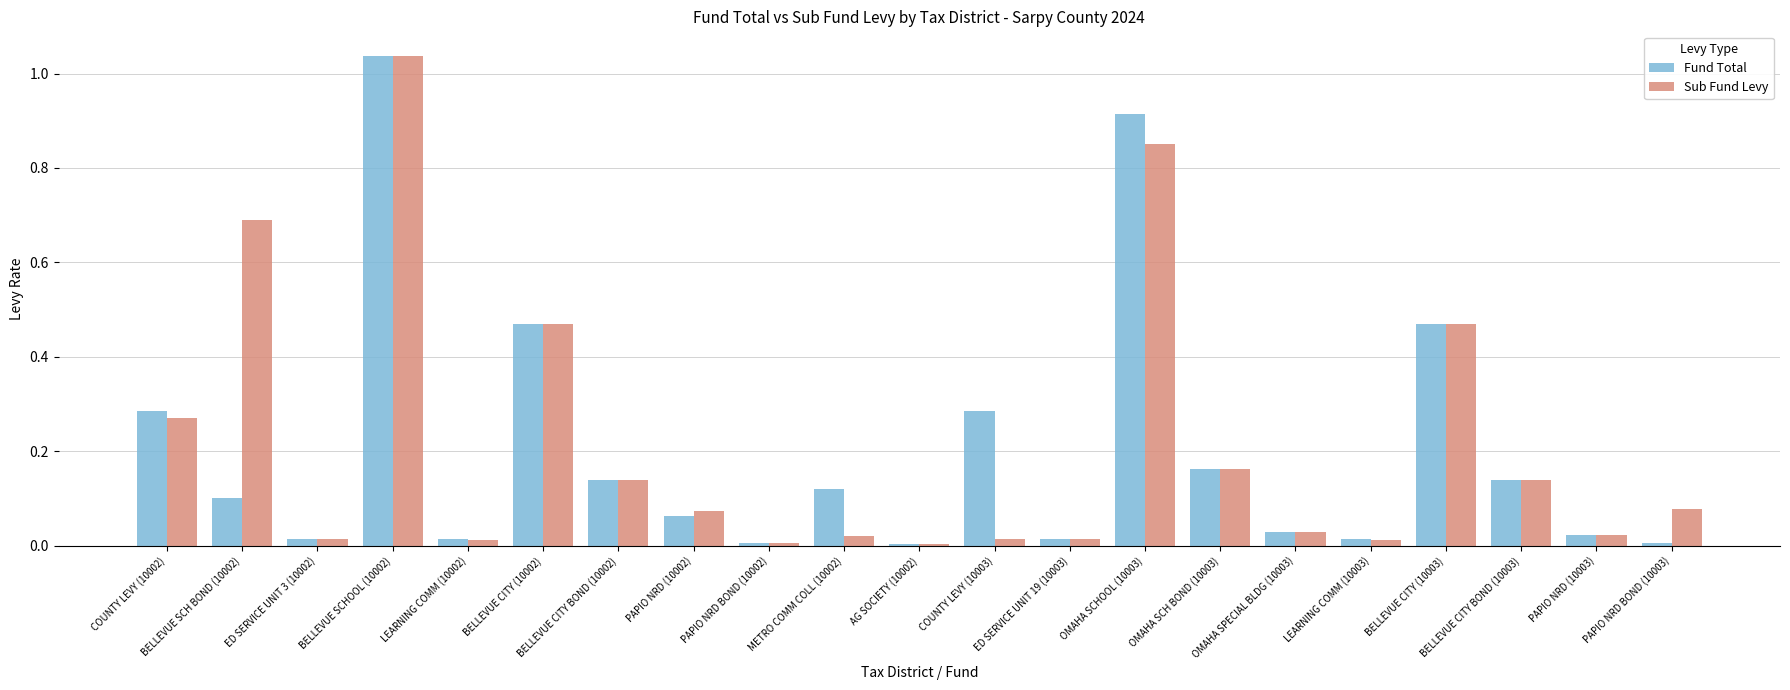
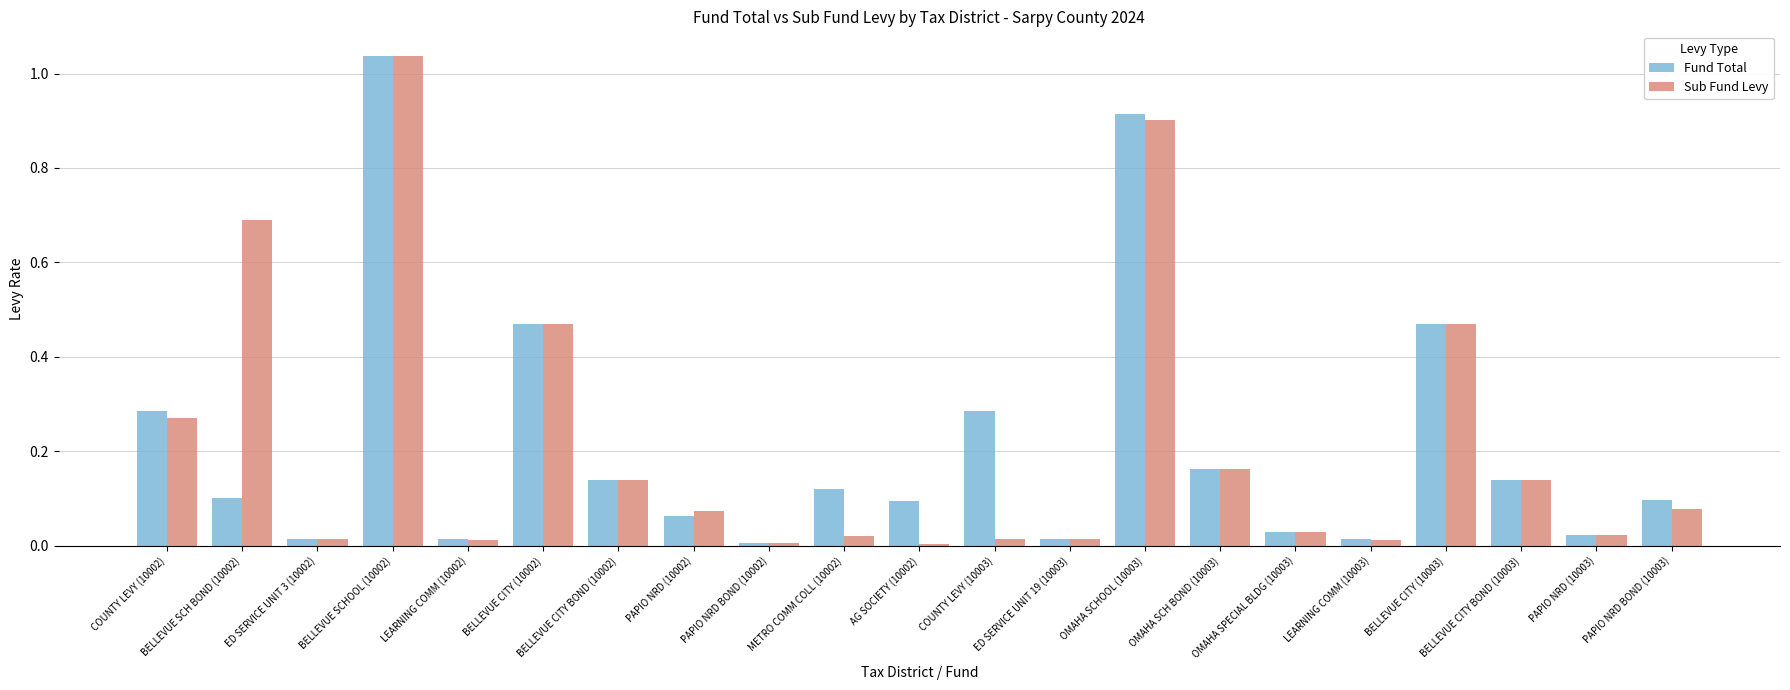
  {
    "Fund Total": {
      "COUNTY LEVY (10002)": 0.28,
      "BELLEVUE SCH BOND (10002)": 0.10,
      "ED SERVICE UNIT 3 (10002)": 0.02,
      "BELLEVUE SCHOOL (10002)": 1.04,
      "LEARNING COMM (10002)": 0.01,
      "BELLEVUE CITY (10002)": 0.47,
      "BELLEVUE CITY BOND (10002)": 0.14,
      "PAPIO NRD (10002)": 0.06,
      "PAPIO NRD BOND (10002)": 0.01,
      "METRO COMM COLL (10002)": 0.12,
-     "AG SOCIETY (10002)": 0.00,
+     "AG SOCIETY (10002)": 0.09,
      "COUNTY LEVY (10003)": 0.28,
      "ED SERVICE UNIT 19 (10003)": 0.02,
      "OMAHA SCHOOL (10003)": 0.91,
      "OMAHA SCH BOND (10003)": 0.16,
      "OMAHA SPECIAL BLDG (10003)": 0.03,
      "LEARNING COMM (10003)": 0.01,
      "BELLEVUE CITY (10003)": 0.47,
      "BELLEVUE CITY BOND (10003)": 0.14,
      "PAPIO NRD (10003)": 0.02,
-     "PAPIO NRD BOND (10003)": 0.01
+     "PAPIO NRD BOND (10003)": 0.10
    },
    "Sub Fund Levy": {
      "COUNTY LEVY (10002)": 0.27,
      "BELLEVUE SCH BOND (10002)": 0.69,
      "ED SERVICE UNIT 3 (10002)": 0.02,
      "BELLEVUE SCHOOL (10002)": 1.04,
      "LEARNING COMM (10002)": 0.01,
      "BELLEVUE CITY (10002)": 0.47,
      "BELLEVUE CITY BOND (10002)": 0.14,
      "PAPIO NRD (10002)": 0.07,
      "PAPIO NRD BOND (10002)": 0.01,
      "METRO COMM COLL (10002)": 0.02,
      "COUNTY LEVY (10003)": 0.01,
      "ED SERVICE UNIT 19 (10003)": 0.02,
-     "OMAHA SCHOOL (10003)": 0.85,
+     "OMAHA SCHOOL (10003)": 0.90,
      "OMAHA SCH BOND (10003)": 0.16,
      "OMAHA SPECIAL BLDG (10003)": 0.03,
      "LEARNING COMM (10003)": 0.01,
      "BELLEVUE CITY (10003)": 0.47,
      "BELLEVUE CITY BOND (10003)": 0.14,
      "PAPIO NRD (10003)": 0.02,
      "PAPIO NRD BOND (10003)": 0.08
    }
  }
